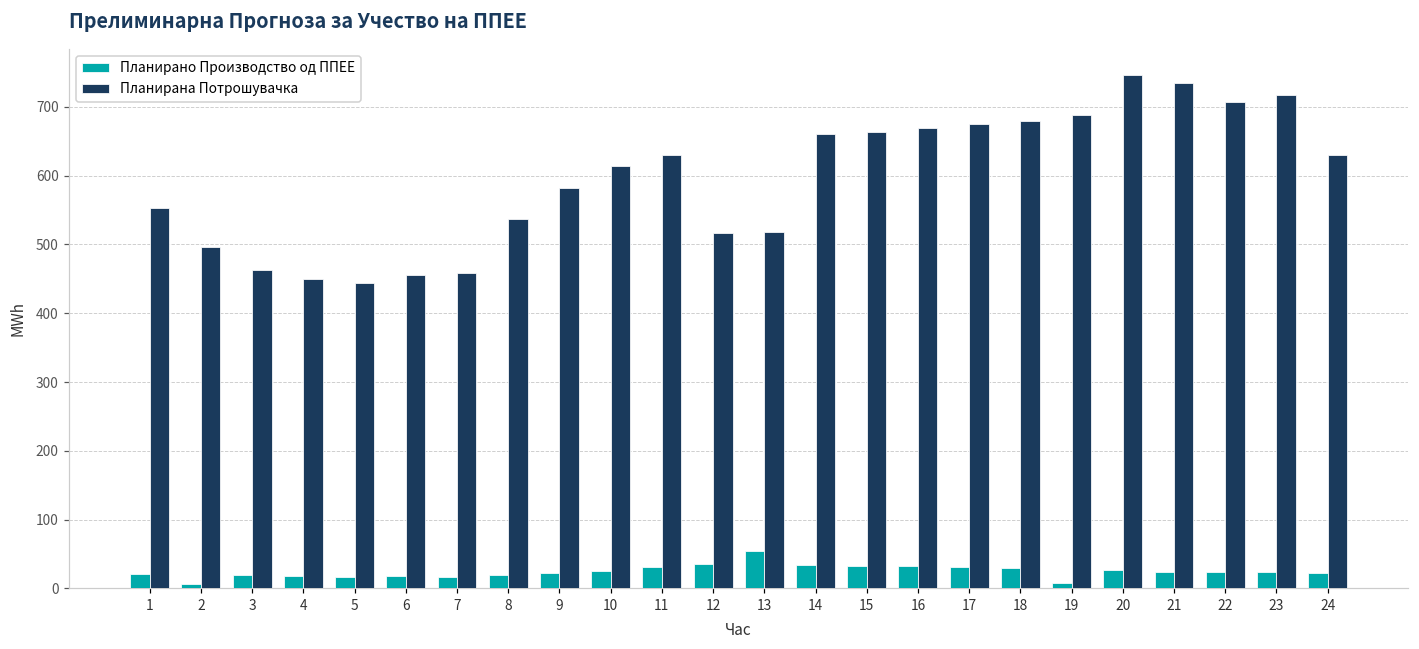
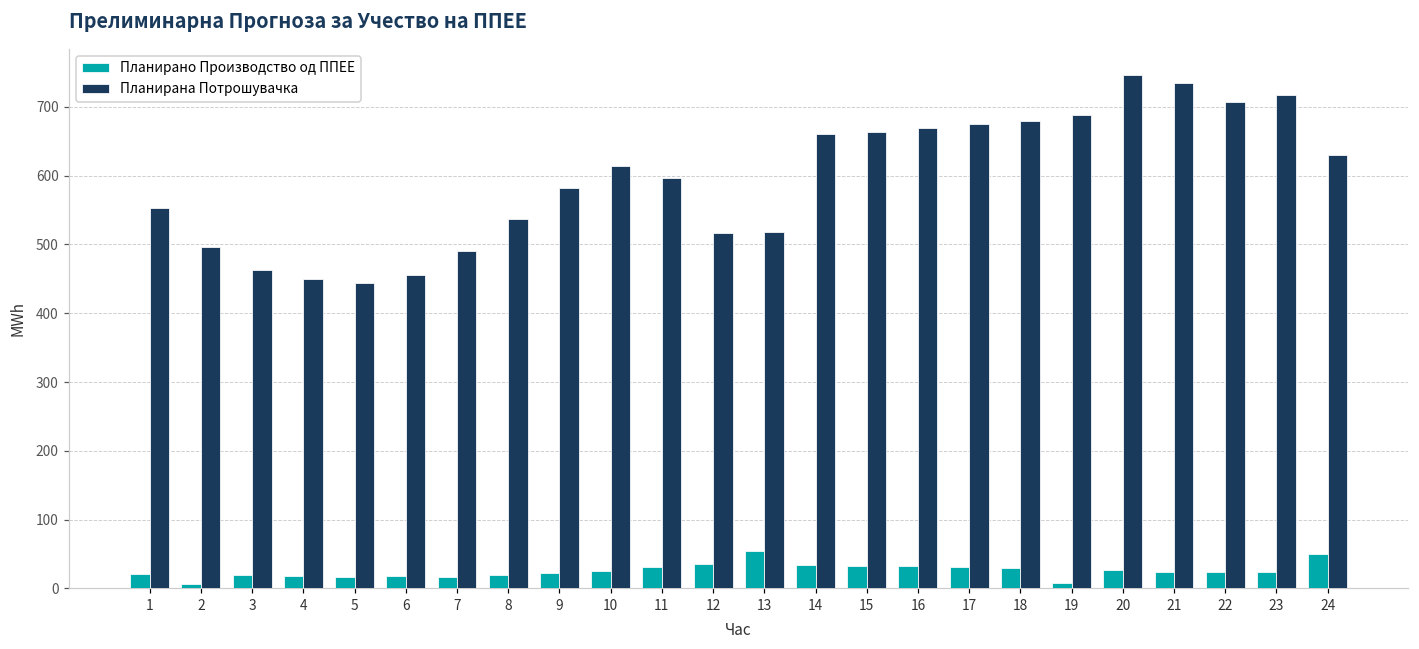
  {
    "Планирано Производство од ППЕЕ": {
      "1": 20,
      "2": 10,
      "3": 20,
      "4": 20,
      "5": 20,
      "6": 20,
      "7": 20,
      "8": 20,
      "9": 20,
      "10": 30,
      "11": 30,
      "12": 40,
      "13": 50,
      "14": 30,
      "15": 30,
      "16": 30,
      "17": 30,
      "18": 30,
      "19": 10,
      "20": 30,
      "21": 20,
      "22": 20,
      "23": 20,
-     "24": 20
+     "24": 50
    },
    "Планирана Потрошувачка": {
      "1": 550,
      "2": 500,
      "3": 460,
      "4": 450,
      "5": 440,
      "6": 460,
-     "7": 460,
+     "7": 490,
      "8": 540,
      "9": 580,
      "10": 610,
-     "11": 630,
+     "11": 600,
      "12": 520,
      "13": 520,
      "14": 660,
      "15": 660,
      "16": 670,
      "17": 680,
      "18": 680,
      "19": 690,
      "20": 750,
      "21": 740,
      "22": 710,
      "23": 720,
      "24": 630
    }
  }
